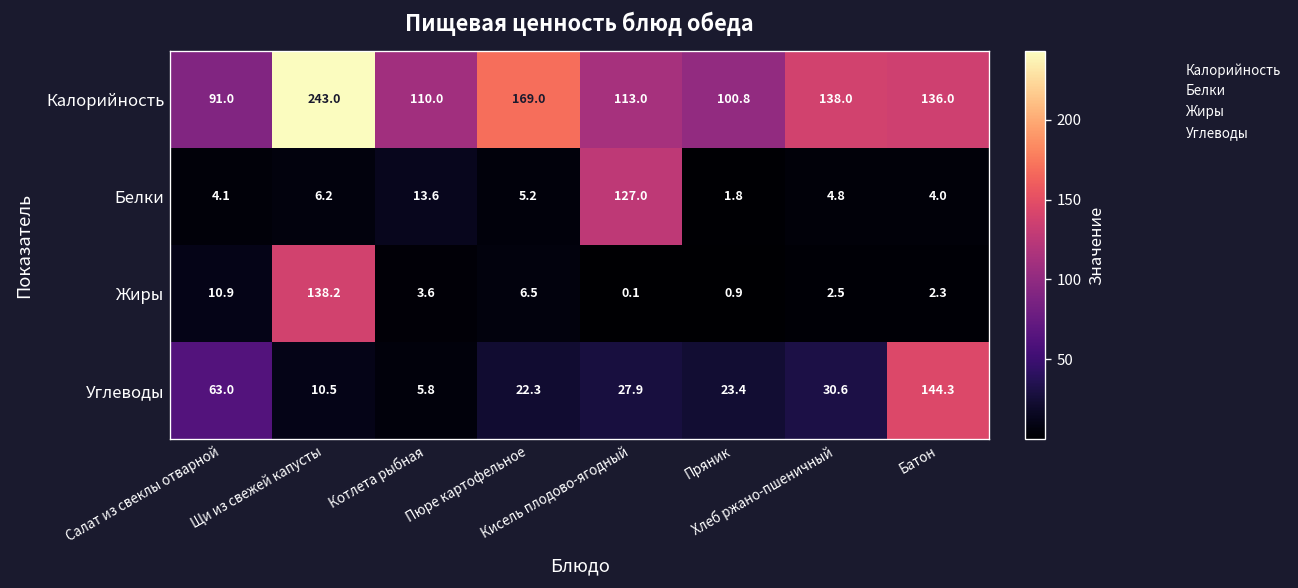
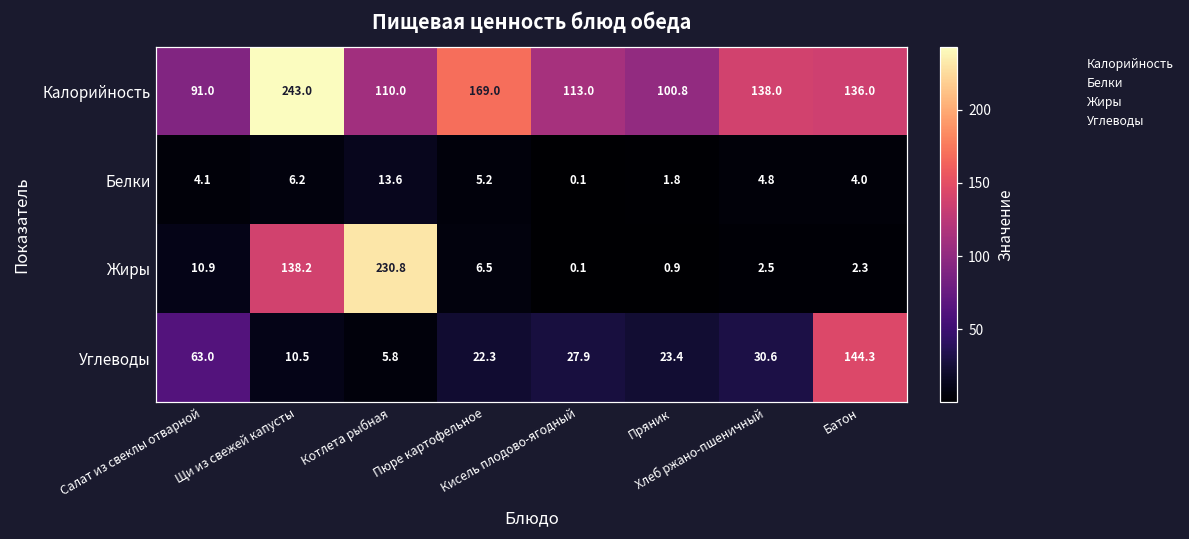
  {
    "Калорийность": {
      "Салат из свеклы отварной": 91.0,
      "Щи из свежей капусты": 243.0,
      "Котлета рыбная": 110.0,
      "Пюре картофельное": 169.0,
      "Кисель плодово-ягодный": 113.0,
      "Пряник": 100.8,
      "Хлеб ржано-пшеничный": 138.0,
      "Батон": 136.0
    },
    "Белки": {
      "Салат из свеклы отварной": 4.1,
      "Щи из свежей капусты": 6.2,
      "Котлета рыбная": 13.6,
      "Пюре картофельное": 5.2,
-     "Кисель плодово-ягодный": 127.0,
+     "Кисель плодово-ягодный": 0.1,
      "Пряник": 1.8,
      "Хлеб ржано-пшеничный": 4.8,
      "Батон": 4.0
    },
    "Жиры": {
      "Салат из свеклы отварной": 10.9,
      "Щи из свежей капусты": 138.2,
-     "Котлета рыбная": 3.6,
+     "Котлета рыбная": 230.8,
      "Пюре картофельное": 6.5,
      "Кисель плодово-ягодный": 0.1,
      "Пряник": 0.9,
      "Хлеб ржано-пшеничный": 2.5,
      "Батон": 2.3
    },
    "Углеводы": {
      "Салат из свеклы отварной": 63.0,
      "Щи из свежей капусты": 10.5,
      "Котлета рыбная": 5.8,
      "Пюре картофельное": 22.3,
      "Кисель плодово-ягодный": 27.9,
      "Пряник": 23.4,
      "Хлеб ржано-пшеничный": 30.6,
      "Батон": 144.3
    }
  }
